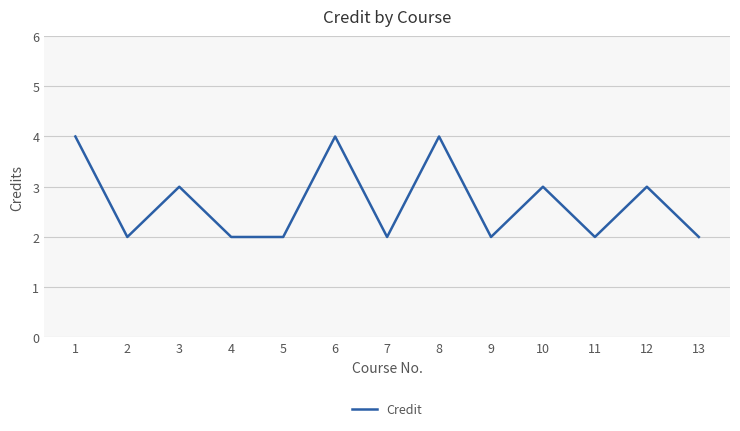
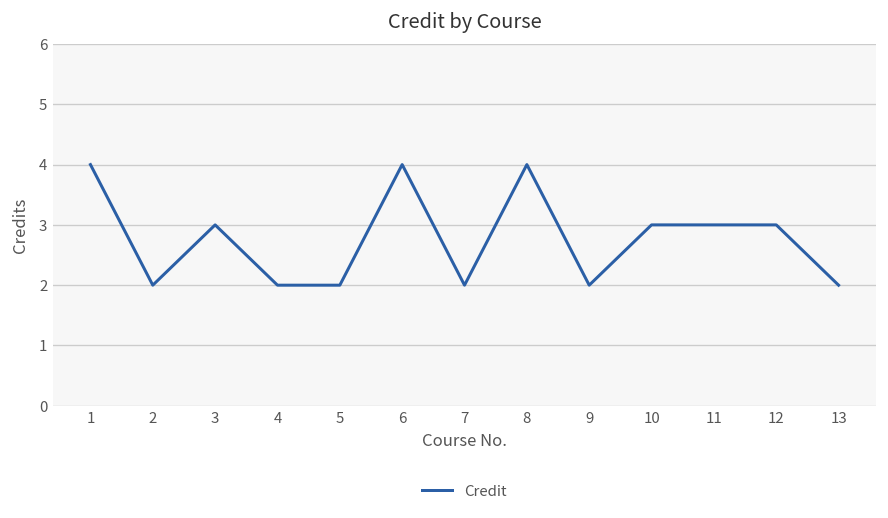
  {
    "1": 4,
    "2": 2,
    "3": 3,
    "4": 2,
    "5": 2,
    "6": 4,
    "7": 2,
    "8": 4,
    "9": 2,
    "10": 3,
-   "11": 2,
+   "11": 3,
    "12": 3,
    "13": 2
  }
